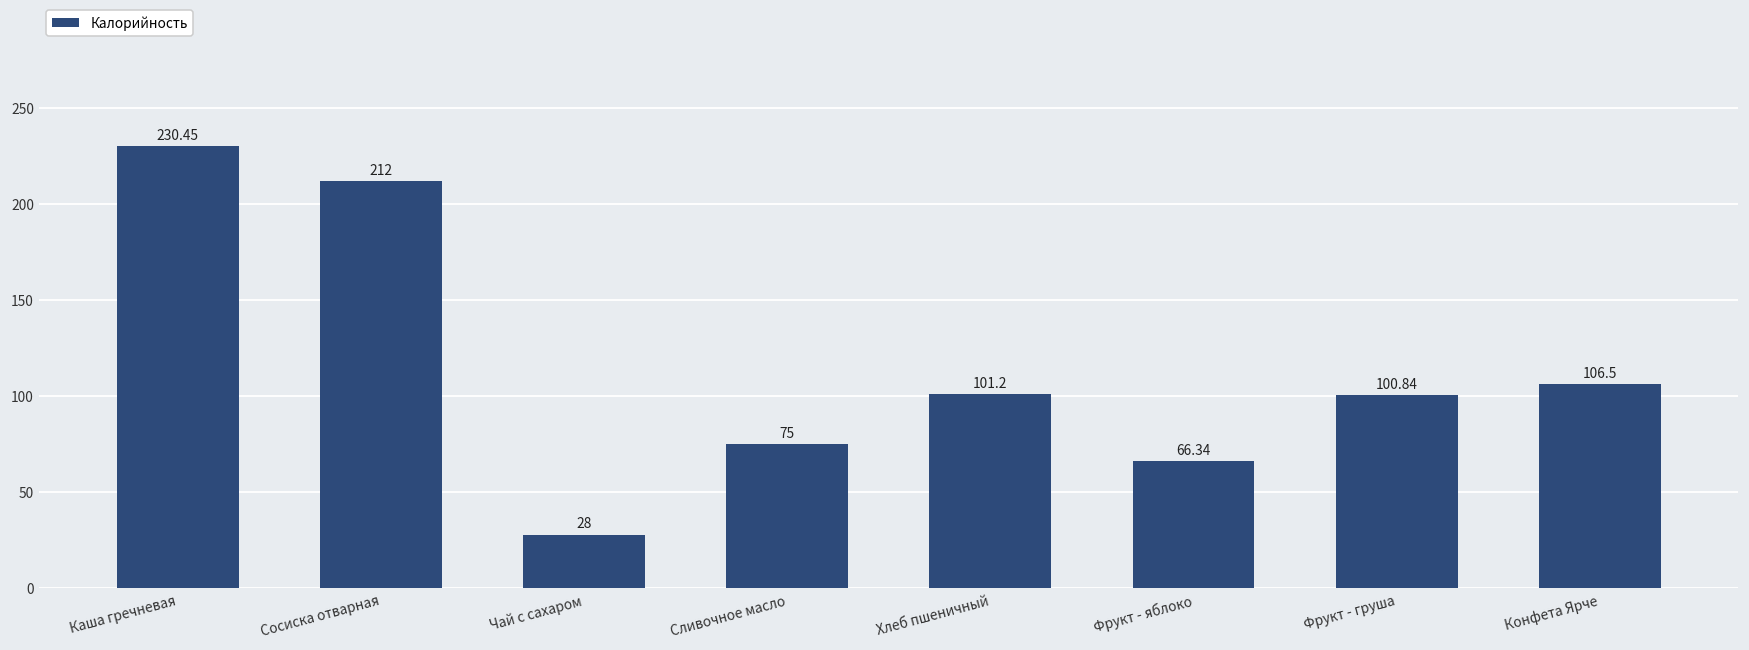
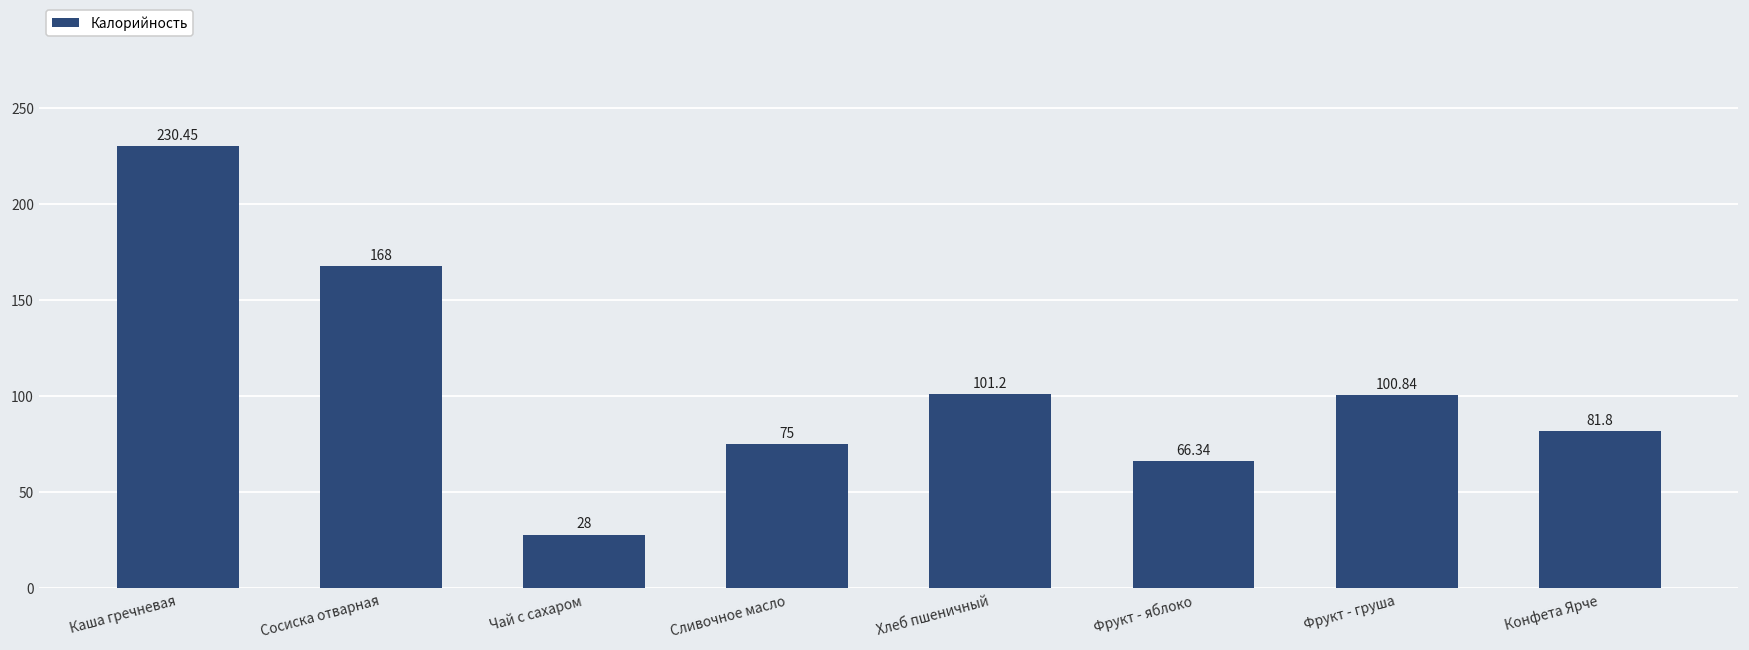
  {
    "Каша гречневая": 230.45,
-   "Сосиска отварная": 212,
+   "Сосиска отварная": 168,
    "Чай с сахаром": 28,
    "Сливочное масло": 75,
    "Хлеб пшеничный": 101.2,
    "Фрукт - яблоко": 66.34,
    "Фрукт - груша": 100.84,
-   "Конфета Ярче": 106.5
+   "Конфета Ярче": 81.8
  }
